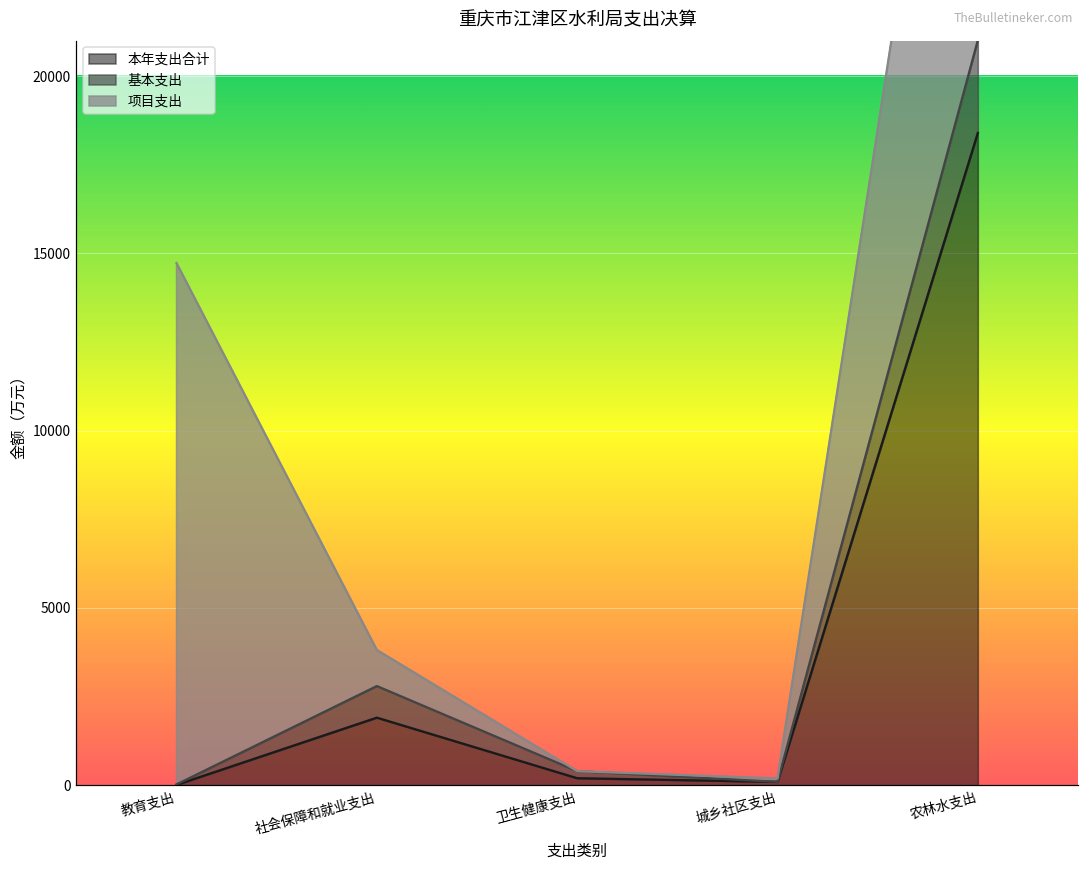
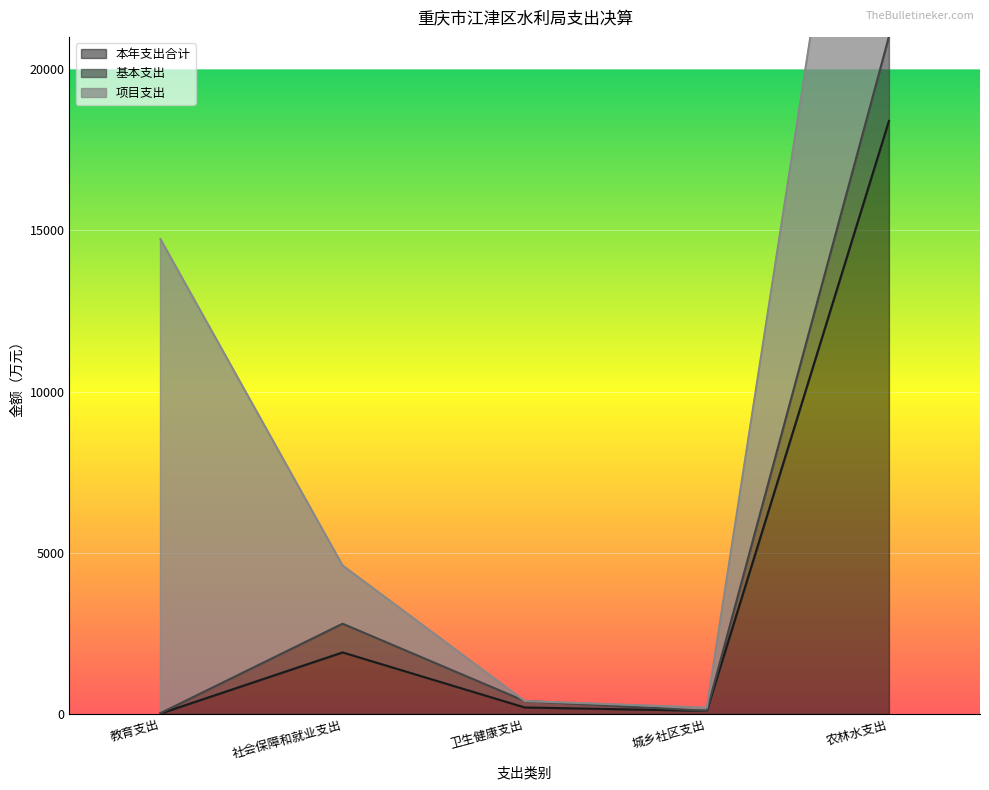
  {
    "项目支出": {
      "教育支出": 14700,
-     "社会保障和就业支出": 1000,
+     "社会保障和就业支出": 1800,
      "城乡社区支出": 100
    }
  }
